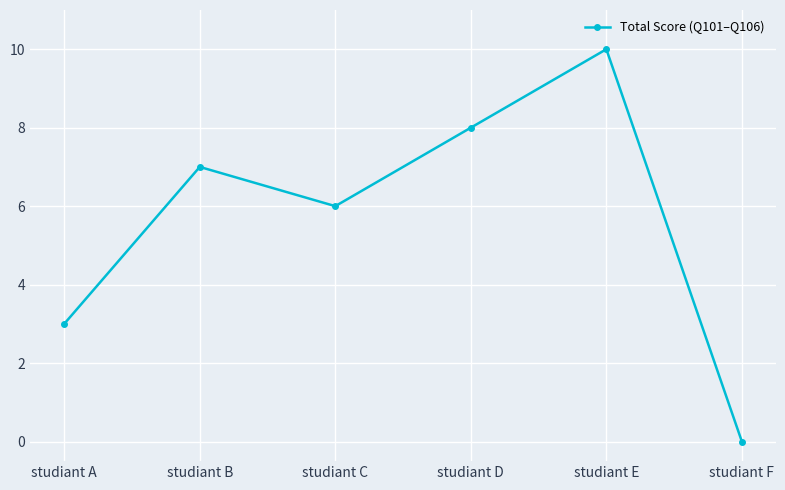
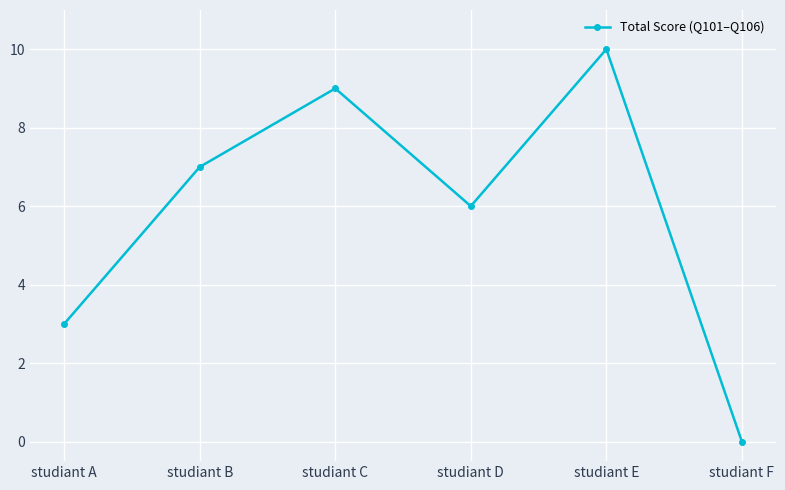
  {
    "studiant A": 3,
    "studiant B": 7,
-   "studiant C": 6,
-   "studiant D": 8,
+   "studiant C": 9,
+   "studiant D": 6,
    "studiant E": 10,
    "studiant F": 0
  }
